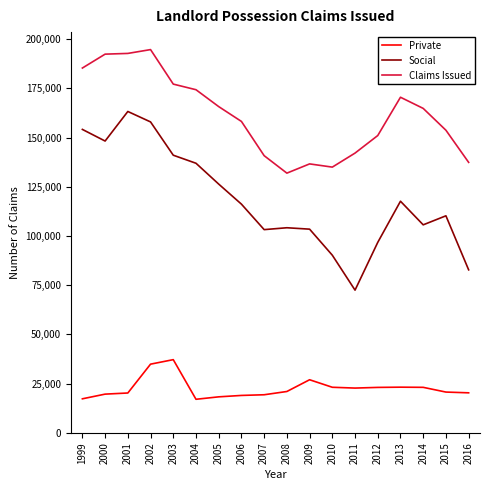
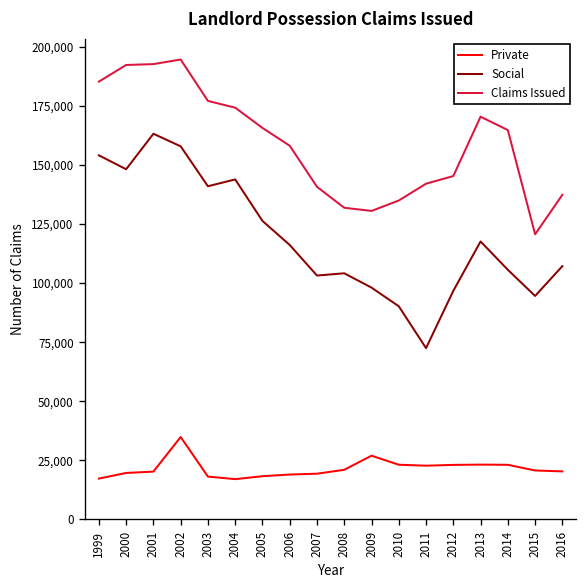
  {
    "Private": {
      "1999": "17,000",
      "2000": "20,000",
      "2001": "20,000",
      "2002": "35,000",
-     "2003": "37,000",
+     "2003": "18,000",
      "2004": "17,000",
      "2005": "18,000",
      "2006": "19,000",
      "2007": "19,000",
      "2008": "21,000",
      "2009": "27,000",
      "2010": "23,000",
      "2011": "23,000",
      "2012": "23,000",
      "2013": "23,000",
      "2014": "23,000",
      "2015": "21,000",
      "2016": "20,000"
    },
    "Social": {
      "1999": "154,000",
      "2000": "148,000",
      "2001": "163,000",
      "2002": "158,000",
      "2003": "141,000",
-     "2004": "137,000",
+     "2004": "144,000",
      "2005": "126,000",
      "2006": "116,000",
      "2007": "103,000",
      "2008": "104,000",
-     "2009": "103,000",
+     "2009": "98,000",
      "2010": "90,000",
      "2011": "72,000",
      "2012": "97,000",
      "2013": "118,000",
      "2014": "106,000",
-     "2015": "110,000",
-     "2016": "83,000"
+     "2015": "95,000",
+     "2016": "107,000"
    },
    "Claims Issued": {
      "1999": "185,000",
      "2000": "192,000",
      "2001": "193,000",
      "2002": "195,000",
      "2003": "177,000",
      "2004": "174,000",
      "2005": "166,000",
      "2006": "158,000",
      "2007": "141,000",
      "2008": "132,000",
-     "2009": "137,000",
+     "2009": "131,000",
      "2010": "135,000",
      "2011": "142,000",
-     "2012": "151,000",
+     "2012": "145,000",
      "2013": "170,000",
      "2014": "165,000",
-     "2015": "154,000",
+     "2015": "121,000",
      "2016": "137,000"
    }
  }
